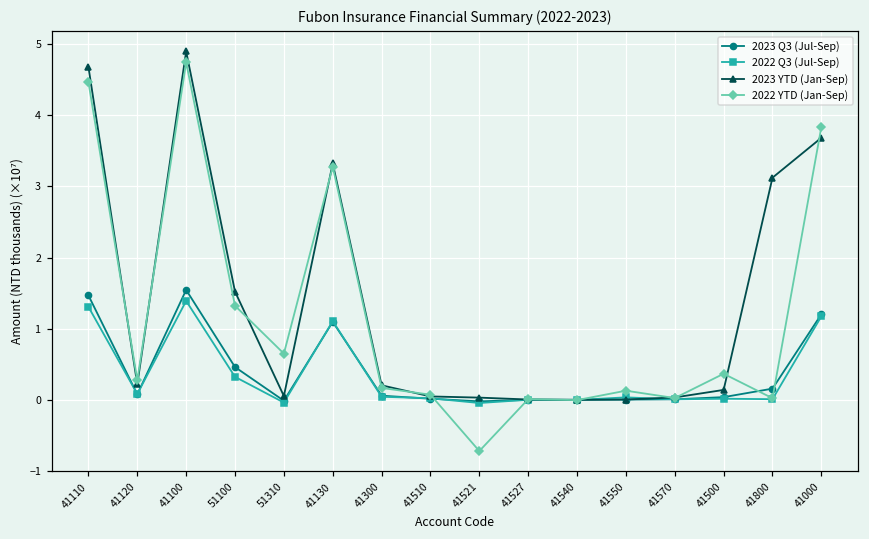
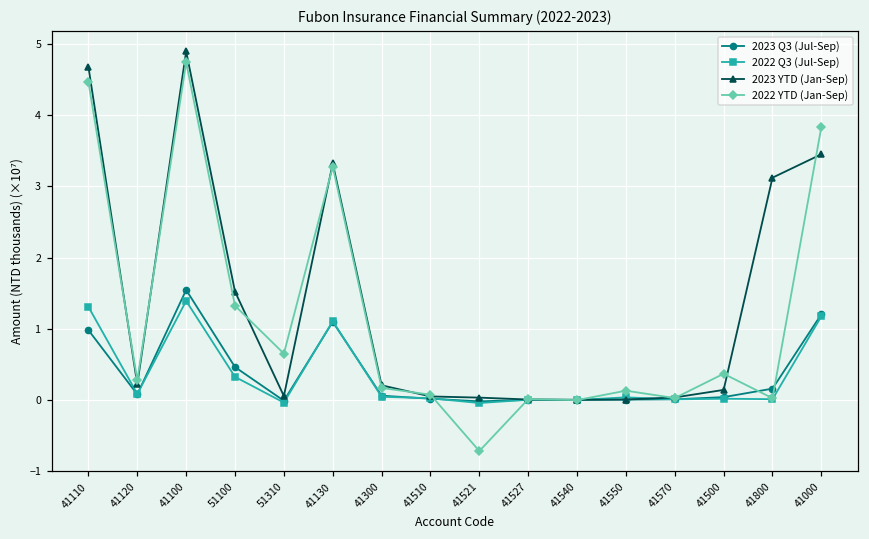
  {
    "2023 Q3 (Jul-Sep)": {
-     "41110": 1.5,
+     "41110": 1.0,
      "41100": 1.5,
      "51100": 0.5,
      "41800": 0.2
    },
    "2022 Q3 (Jul-Sep)": {
      "41110": 1.3,
      "41100": 1.4,
      "51100": 0.3
    },
    "2023 YTD (Jan-Sep)": {
      "41110": 4.7,
      "41120": 0.2,
      "41100": 4.9,
      "51100": 1.5,
      "51310": 0.1,
      "41130": 3.3,
      "41521": 0.0,
      "41500": 0.1,
      "41800": 3.1,
-     "41000": 3.7
+     "41000": 3.5
    },
    "2022 YTD (Jan-Sep)": {
      "41110": 4.5,
      "41120": 0.3,
      "41100": 4.7,
      "51100": 1.3,
      "51310": 0.7,
      "41130": 3.3,
      "41521": -0.7,
      "41550": 0.1,
      "41500": 0.4,
      "41000": 3.8
    }
  }
